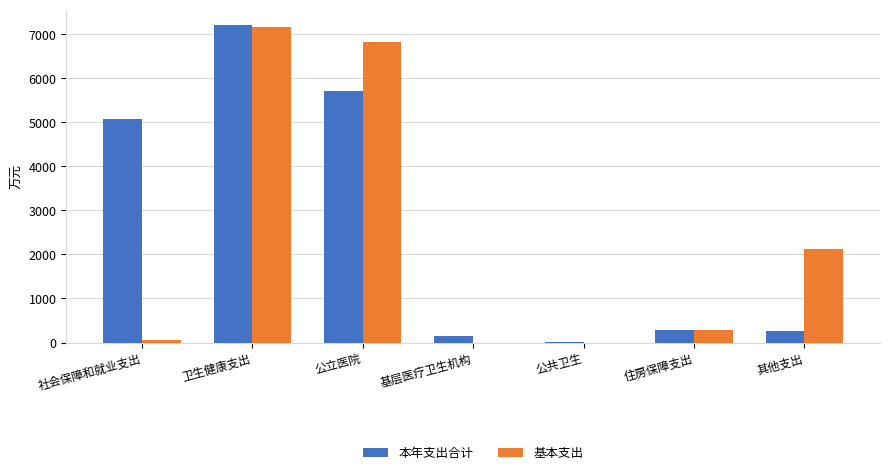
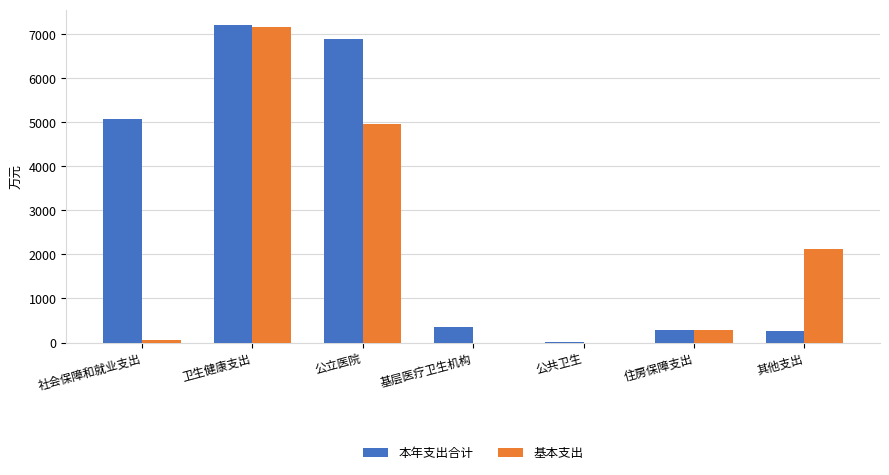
  {
    "本年支出合计": {
      "社会保障和就业支出": 5100,
      "卫生健康支出": 7200,
-     "公立医院": 5700,
-     "基层医疗卫生机构": 100,
+     "公立医院": 6900,
+     "基层医疗卫生机构": 400,
      "住房保障支出": 300,
      "其他支出": 300
    },
    "基本支出": {
      "社会保障和就业支出": 100,
      "卫生健康支出": 7200,
-     "公立医院": 6800,
+     "公立医院": 5000,
      "基层医疗卫生机构": 0,
      "公共卫生": 0,
      "住房保障支出": 300,
      "其他支出": 2100
    }
  }
